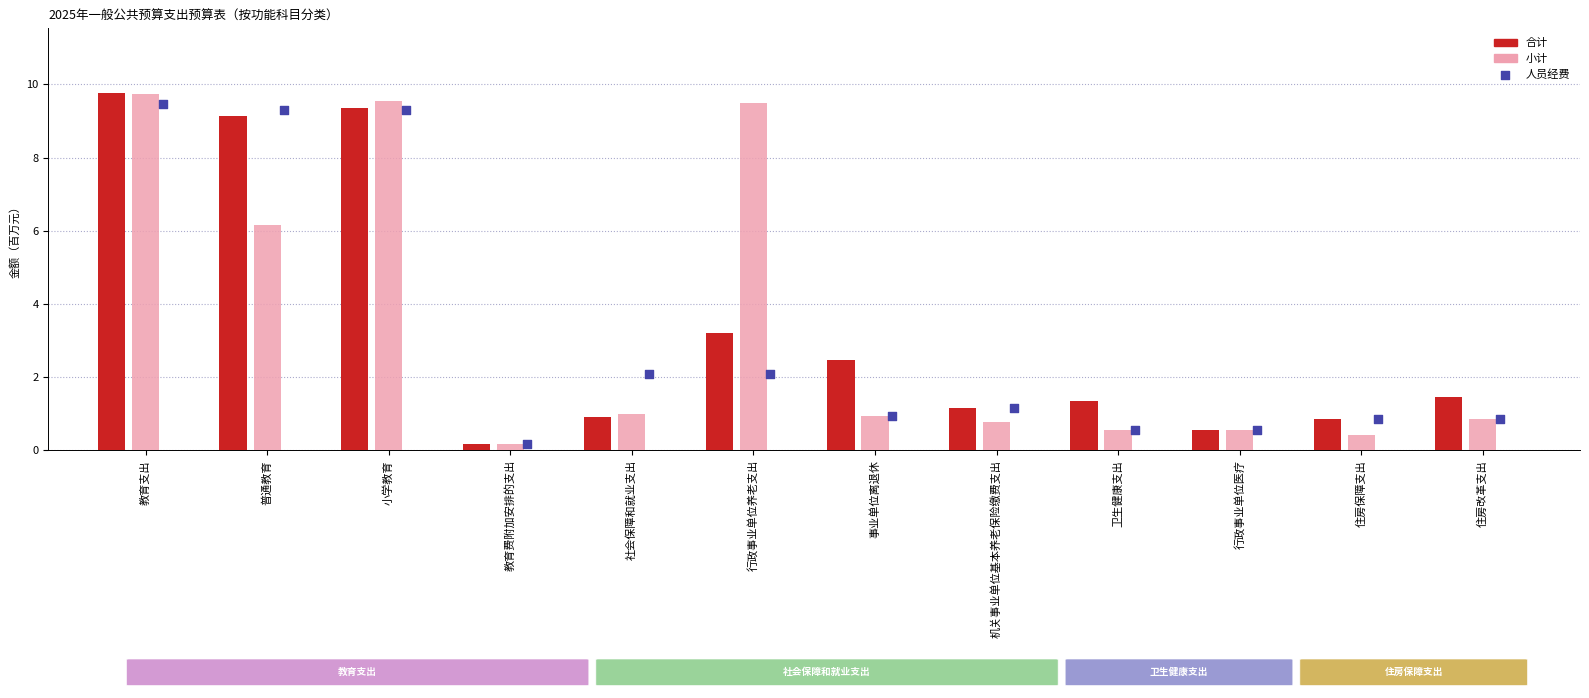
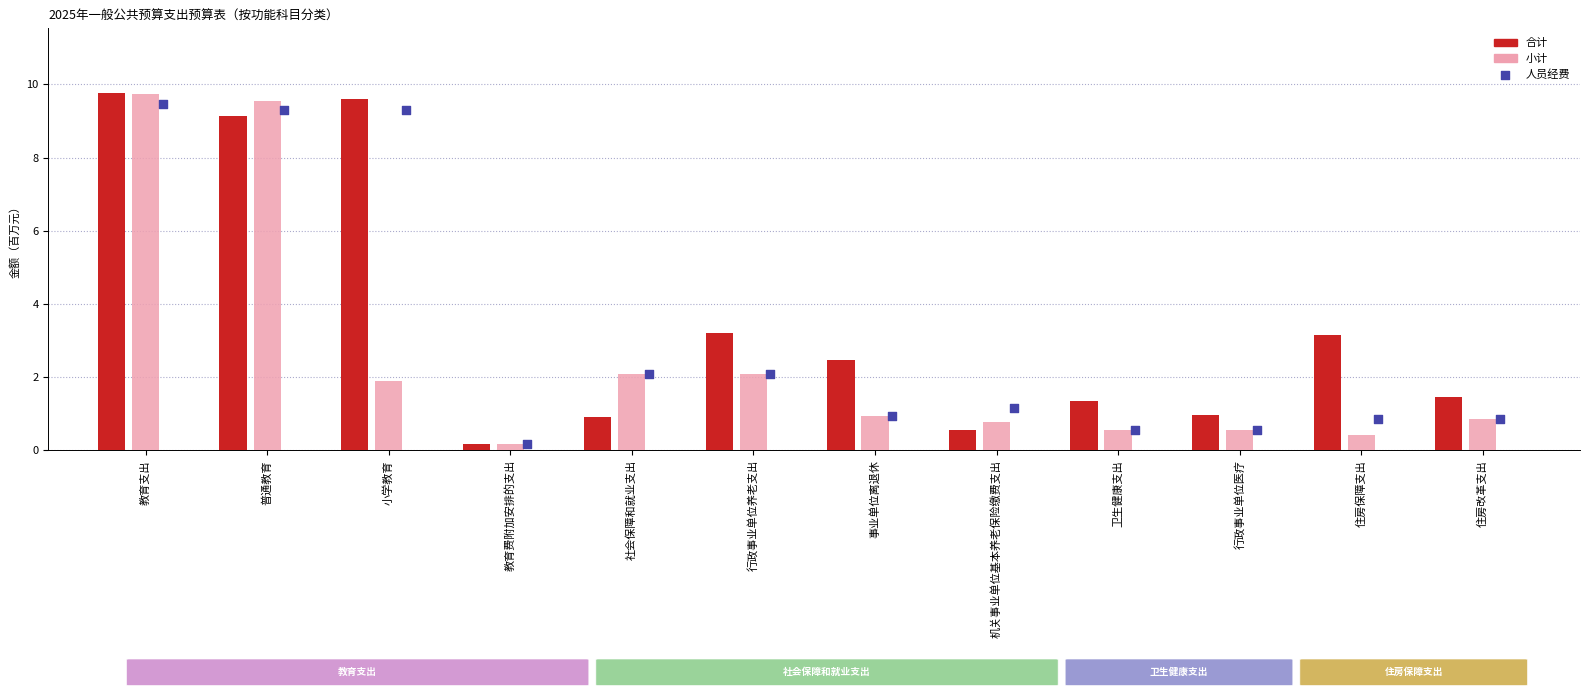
  {
    "合计": {
      "教育支出": 9.8,
      "普通教育": 9.1,
-     "小学教育": 9.4,
+     "小学教育": 9.6,
      "教育费附加安排的支出": 0.2,
      "社会保障和就业支出": 0.9,
      "行政事业单位养老支出": 3.2,
      "事业单位离退休": 2.5,
-     "机关事业单位基本养老保险缴费支出": 1.2,
+     "机关事业单位基本养老保险缴费支出": 0.6,
      "卫生健康支出": 1.3,
-     "行政事业单位医疗": 0.6,
-     "住房保障支出": 0.9,
+     "行政事业单位医疗": 1.0,
+     "住房保障支出": 3.2,
      "住房改革支出": 1.5
    },
    "小计": {
      "教育支出": 9.7,
-     "普通教育": 6.1,
-     "小学教育": 9.6,
+     "普通教育": 9.6,
+     "小学教育": 1.9,
      "教育费附加安排的支出": 0.2,
-     "社会保障和就业支出": 1.0,
-     "行政事业单位养老支出": 9.5,
+     "社会保障和就业支出": 2.1,
+     "行政事业单位养老支出": 2.1,
      "事业单位离退休": 0.9,
      "机关事业单位基本养老保险缴费支出": 0.8,
      "卫生健康支出": 0.6,
      "行政事业单位医疗": 0.6,
      "住房保障支出": 0.4,
      "住房改革支出": 0.9
    }
  }
